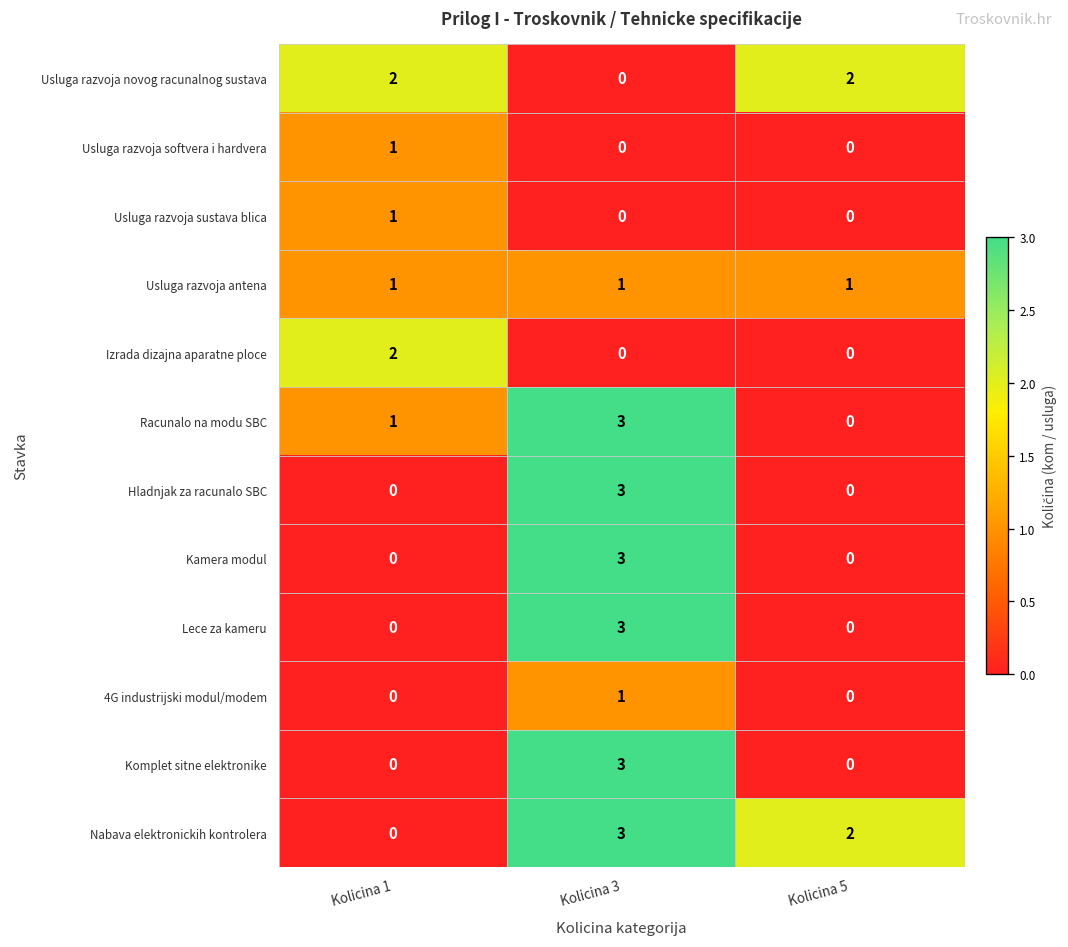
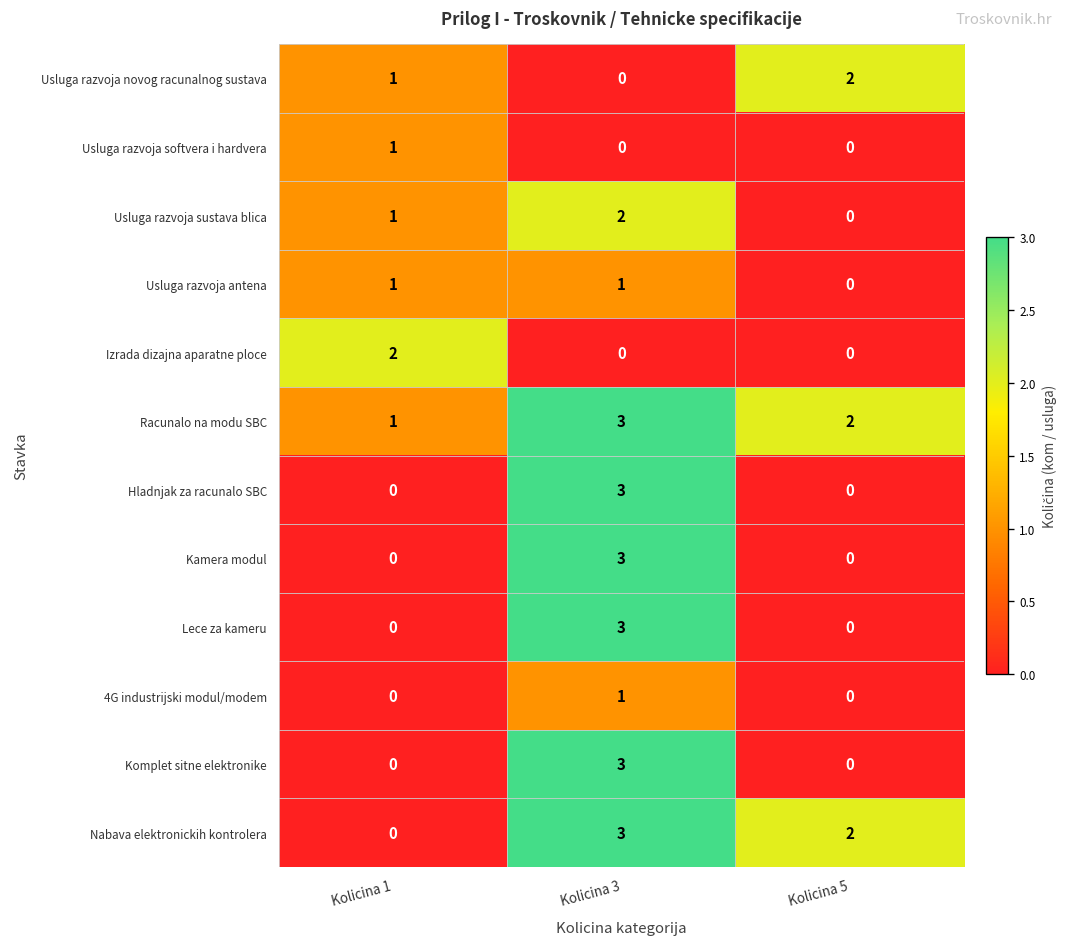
  {
    "Usluga razvoja novog racunalnog sustava": {
-     "Kolicina 1": 2,
+     "Kolicina 1": 1,
      "Kolicina 3": 0,
      "Kolicina 5": 2
    },
    "Usluga razvoja softvera i hardvera": {
      "Kolicina 1": 1,
      "Kolicina 3": 0,
      "Kolicina 5": 0
    },
    "Usluga razvoja sustava blica": {
      "Kolicina 1": 1,
-     "Kolicina 3": 0,
+     "Kolicina 3": 2,
      "Kolicina 5": 0
    },
    "Usluga razvoja antena": {
      "Kolicina 1": 1,
      "Kolicina 3": 1,
-     "Kolicina 5": 1
+     "Kolicina 5": 0
    },
    "Izrada dizajna aparatne ploce": {
      "Kolicina 1": 2,
      "Kolicina 3": 0,
      "Kolicina 5": 0
    },
    "Racunalo na modu SBC": {
      "Kolicina 1": 1,
      "Kolicina 3": 3,
-     "Kolicina 5": 0
+     "Kolicina 5": 2
    },
    "Hladnjak za racunalo SBC": {
      "Kolicina 1": 0,
      "Kolicina 3": 3,
      "Kolicina 5": 0
    },
    "Kamera modul": {
      "Kolicina 1": 0,
      "Kolicina 3": 3,
      "Kolicina 5": 0
    },
    "Lece za kameru": {
      "Kolicina 1": 0,
      "Kolicina 3": 3,
      "Kolicina 5": 0
    },
    "4G industrijski modul/modem": {
      "Kolicina 1": 0,
      "Kolicina 3": 1,
      "Kolicina 5": 0
    },
    "Komplet sitne elektronike": {
      "Kolicina 1": 0,
      "Kolicina 3": 3,
      "Kolicina 5": 0
    },
    "Nabava elektronickih kontrolera": {
      "Kolicina 1": 0,
      "Kolicina 3": 3,
      "Kolicina 5": 2
    }
  }
